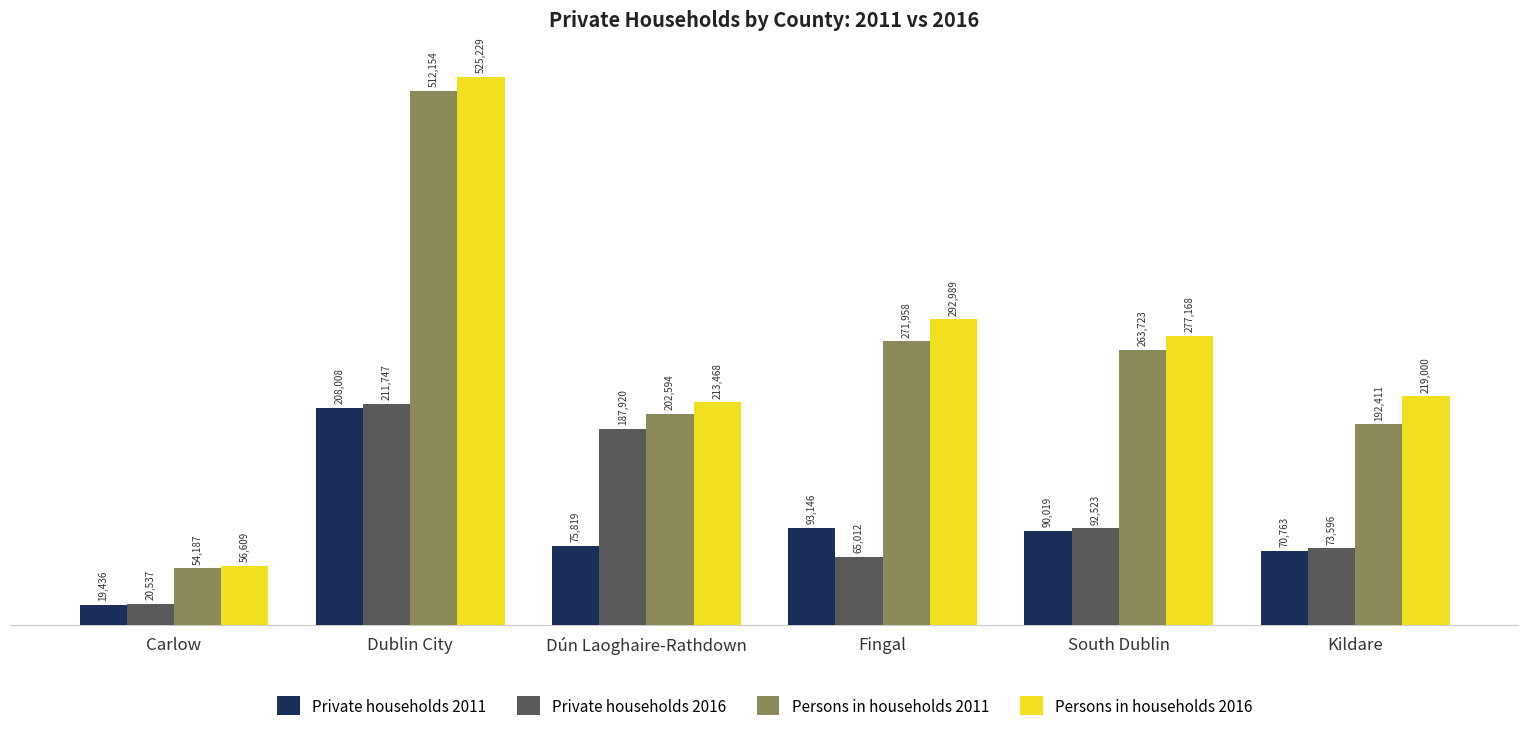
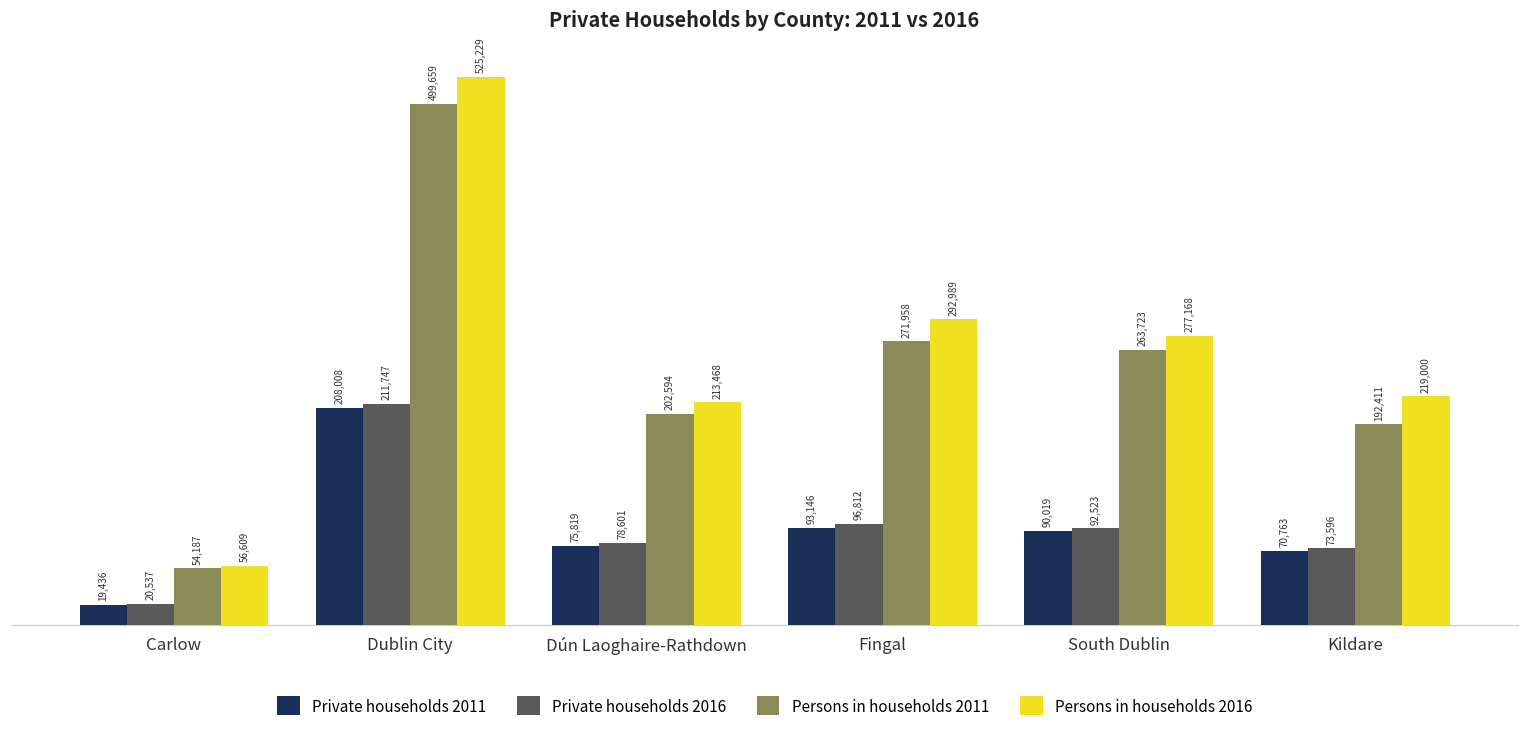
  {
    "Private households 2011": {
      "Carlow": "19,436",
      "Dublin City": "208,008",
      "Dún Laoghaire-Rathdown": "75,819",
      "Fingal": "93,146",
      "South Dublin": "90,019",
      "Kildare": "70,763"
    },
    "Private households 2016": {
      "Carlow": "20,537",
      "Dublin City": "211,747",
-     "Dún Laoghaire-Rathdown": "187,920",
-     "Fingal": "65,012",
+     "Dún Laoghaire-Rathdown": "78,601",
+     "Fingal": "96,812",
      "South Dublin": "92,523",
      "Kildare": "73,596"
    },
    "Persons in households 2011": {
      "Carlow": "54,187",
-     "Dublin City": "512,154",
+     "Dublin City": "499,659",
      "Dún Laoghaire-Rathdown": "202,594",
      "Fingal": "271,958",
      "South Dublin": "263,723",
      "Kildare": "192,411"
    },
    "Persons in households 2016": {
      "Carlow": "56,609",
      "Dublin City": "525,229",
      "Dún Laoghaire-Rathdown": "213,468",
      "Fingal": "292,989",
      "South Dublin": "277,168",
      "Kildare": "219,000"
    }
  }
